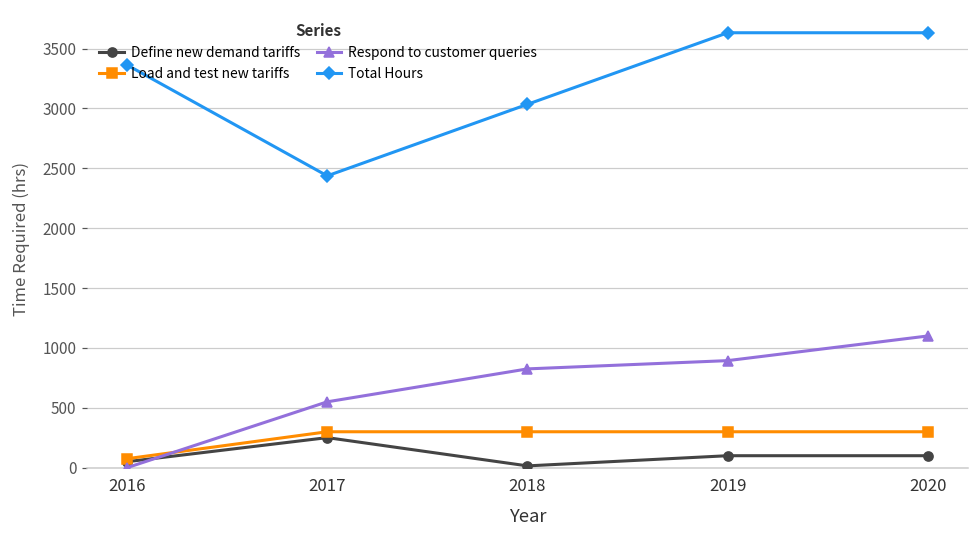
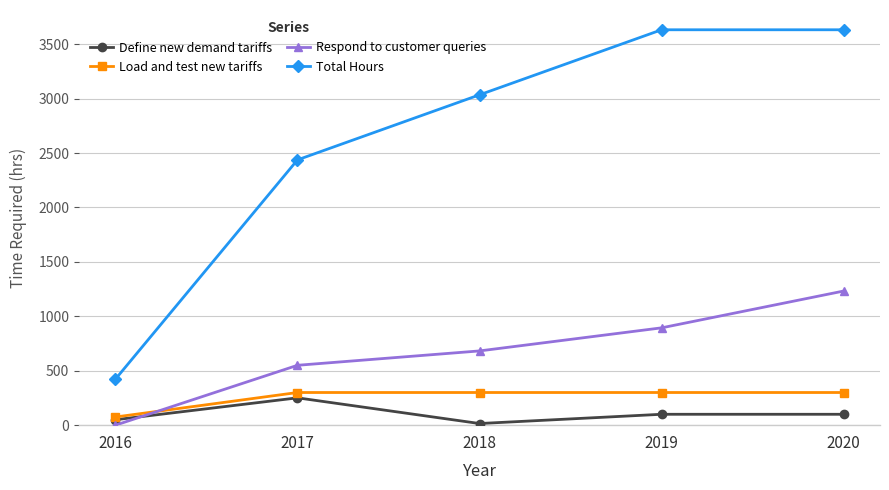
  {
    "Define new demand tariffs": {
      "2016": 50,
      "2017": 250,
      "2018": 20,
      "2019": 100,
      "2020": 100
    },
    "Load and test new tariffs": {
      "2016": 80,
      "2017": 300,
      "2018": 300,
      "2019": 300,
      "2020": 300
    },
    "Respond to customer queries": {
      "2016": 0,
      "2017": 550,
-     "2018": 830,
+     "2018": 680,
      "2019": 890,
-     "2020": 1100
+     "2020": 1230
    },
    "Total Hours": {
-     "2016": 3360,
+     "2016": 420,
      "2017": 2440,
      "2018": 3030,
      "2019": 3630,
      "2020": 3630
    }
  }
